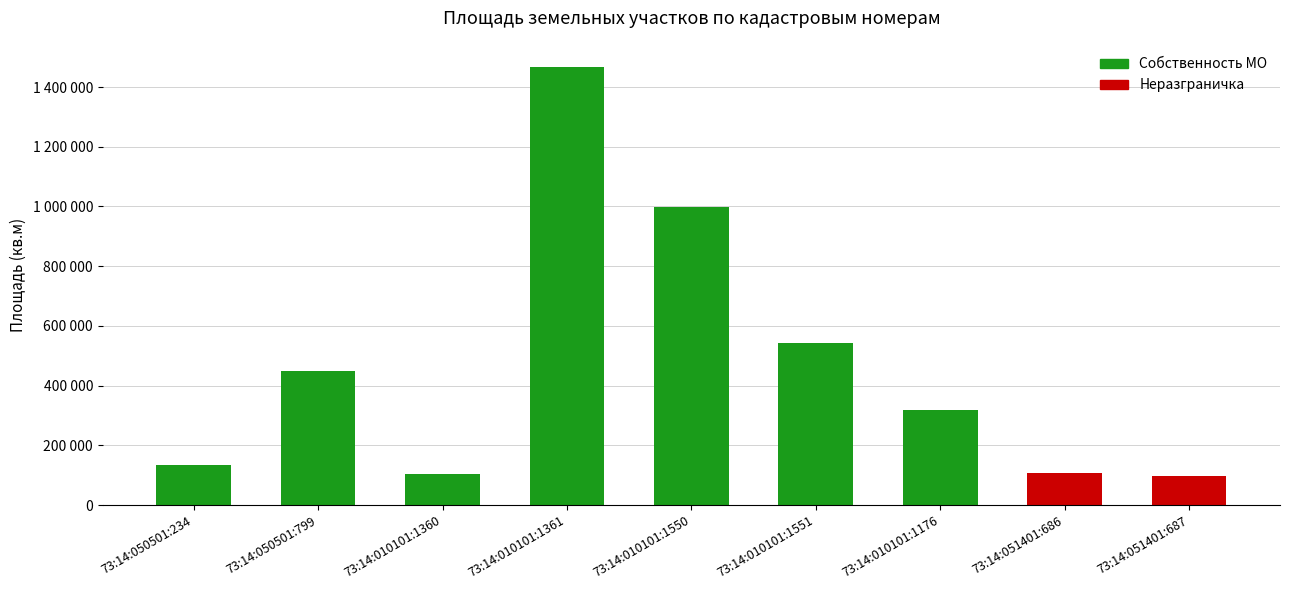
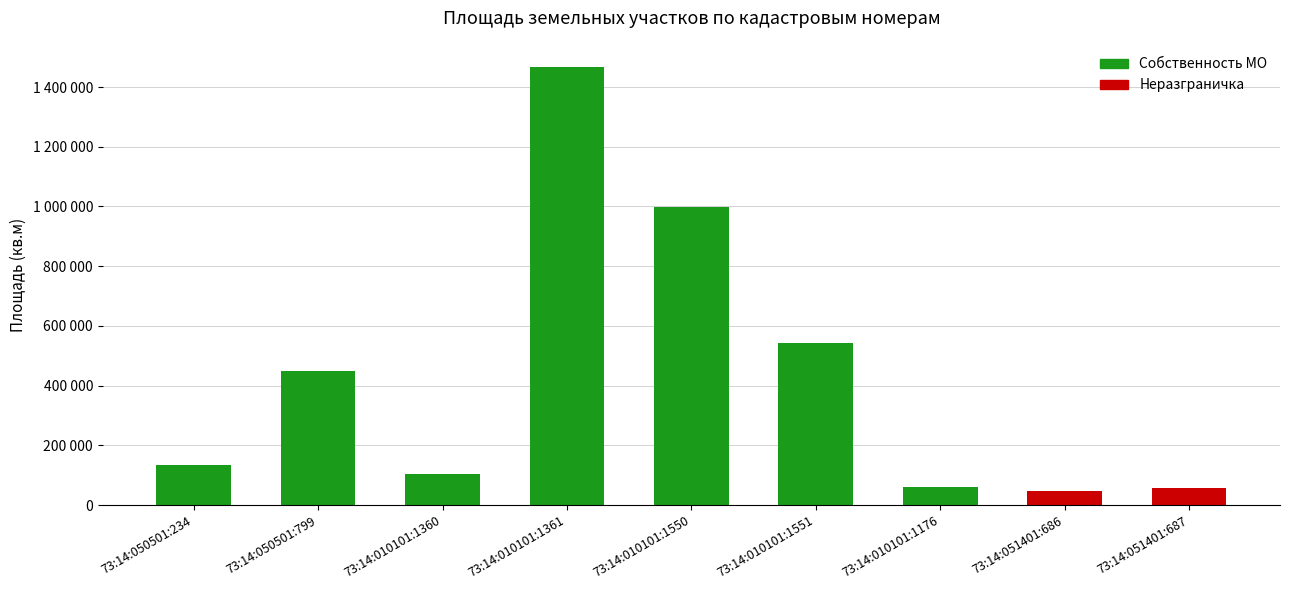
  {
    "73:14:050501:234": 130000,
    "73:14:050501:799": 450000,
    "73:14:010101:1360": 100000,
    "73:14:010101:1361": 1470000,
    "73:14:010101:1550": 1000000,
    "73:14:010101:1551": 540000,
-   "73:14:010101:1176": 320000,
-   "73:14:051401:686": 110000,
-   "73:14:051401:687": 100000
+   "73:14:010101:1176": 60000,
+   "73:14:051401:686": 50000,
+   "73:14:051401:687": 60000
  }
